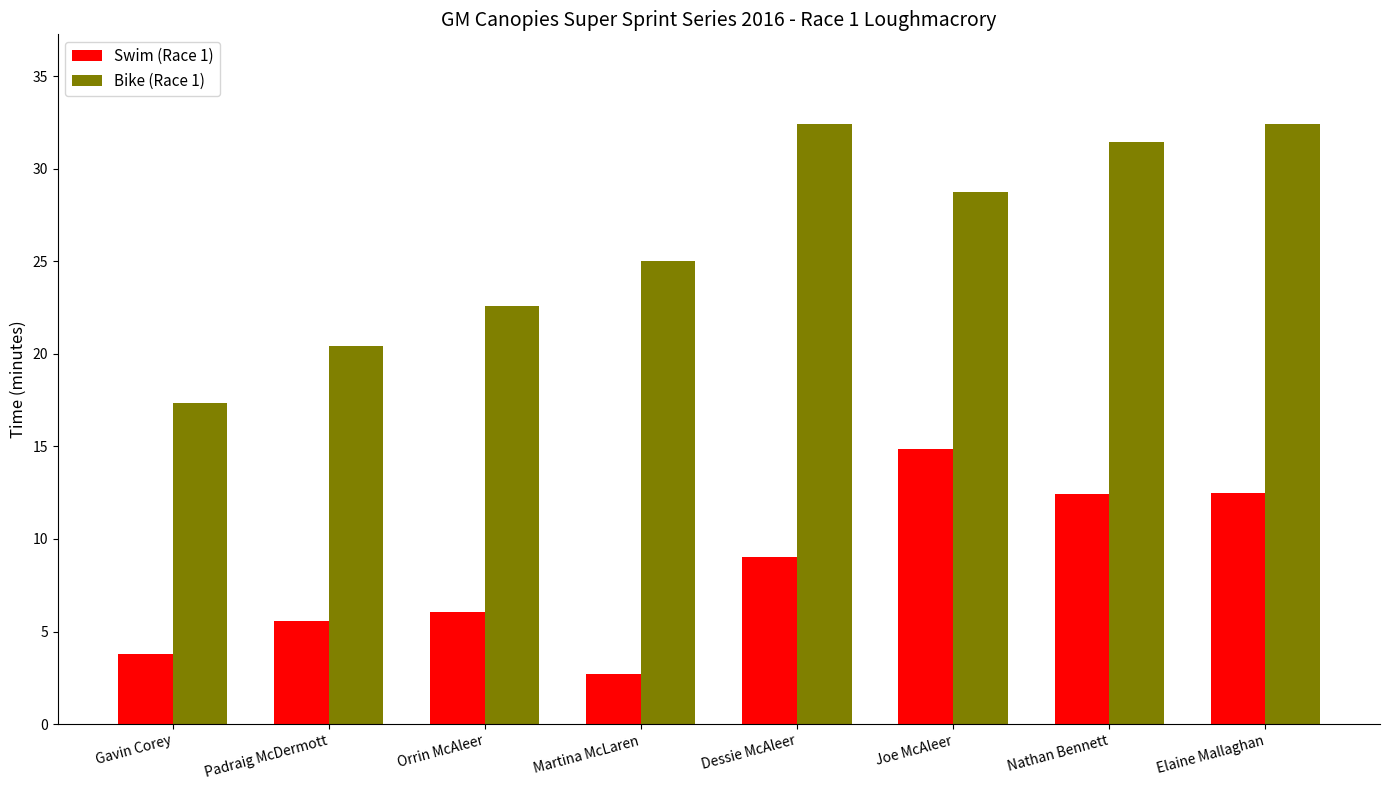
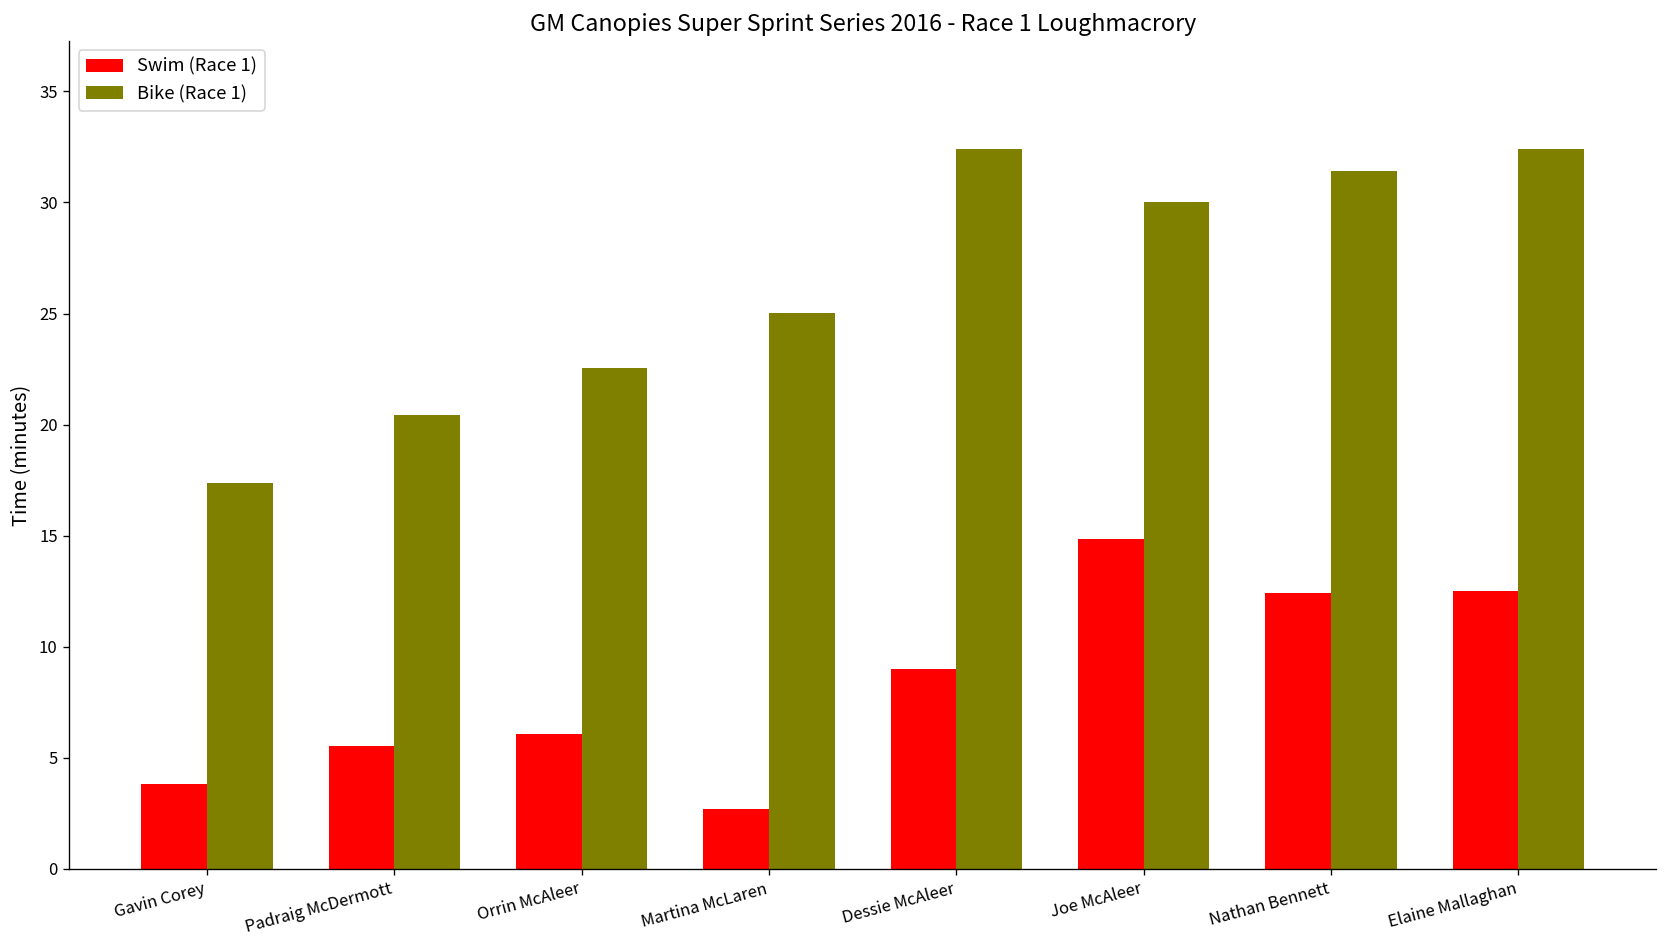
  {
    "Swim (Race 1)": {
      "Gavin Corey": 3.8,
      "Padraig McDermott": 5.6,
      "Orrin McAleer": 6.1,
      "Martina McLaren": 2.7,
      "Dessie McAleer": 9.0,
      "Joe McAleer": 14.9,
      "Nathan Bennett": 12.4,
      "Elaine Mallaghan": 12.5
    },
    "Bike (Race 1)": {
      "Gavin Corey": 17.4,
      "Padraig McDermott": 20.5,
      "Orrin McAleer": 22.6,
      "Martina McLaren": 25.0,
      "Dessie McAleer": 32.4,
-     "Joe McAleer": 28.8,
+     "Joe McAleer": 30.0,
      "Nathan Bennett": 31.4,
      "Elaine Mallaghan": 32.4
    }
  }
